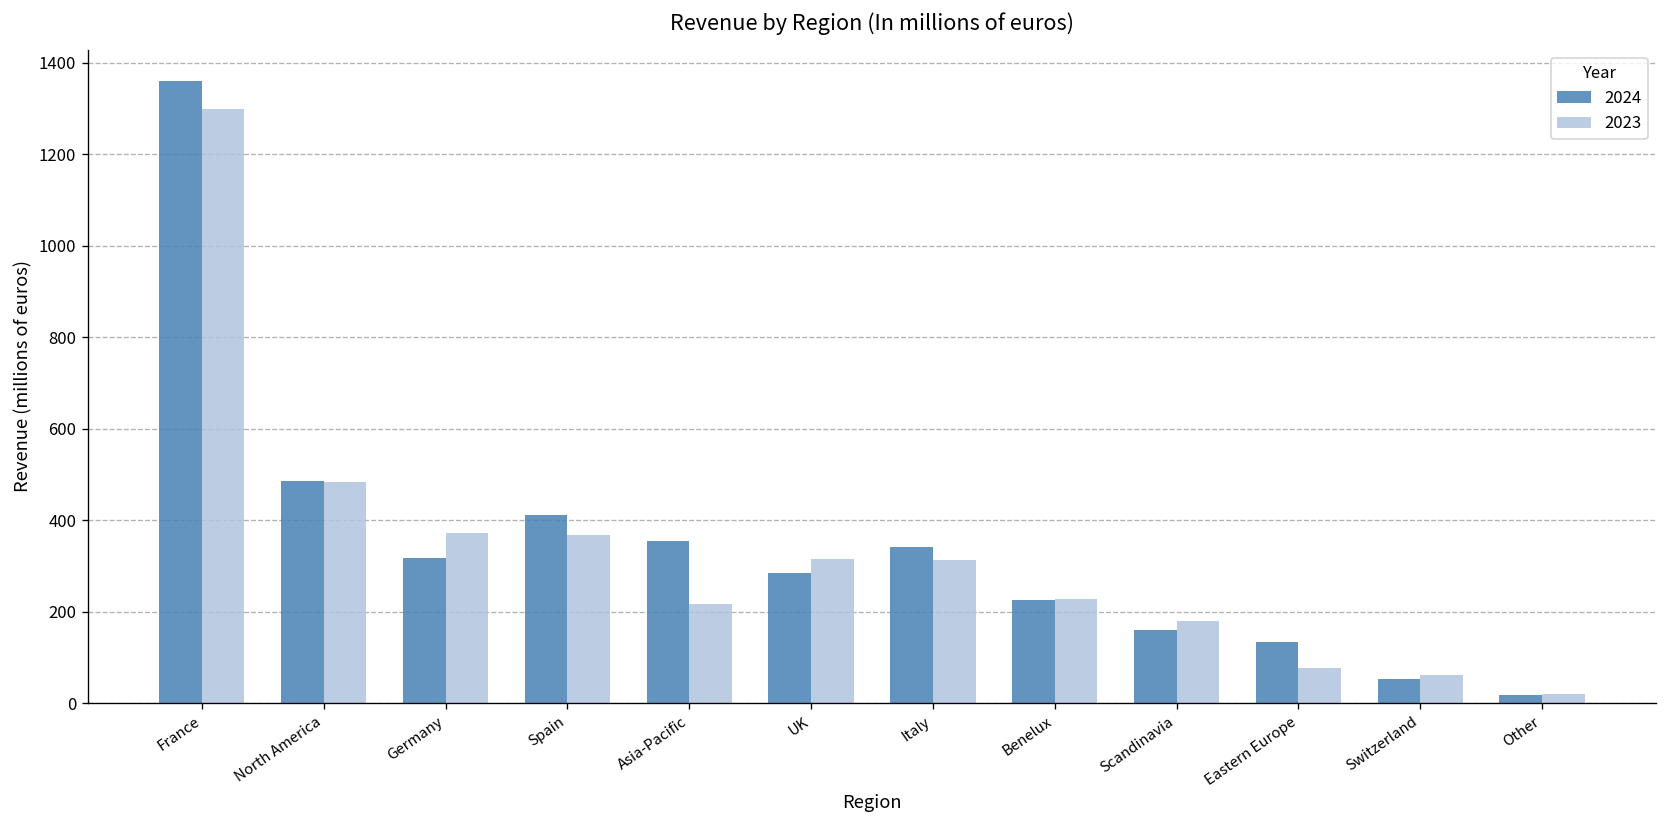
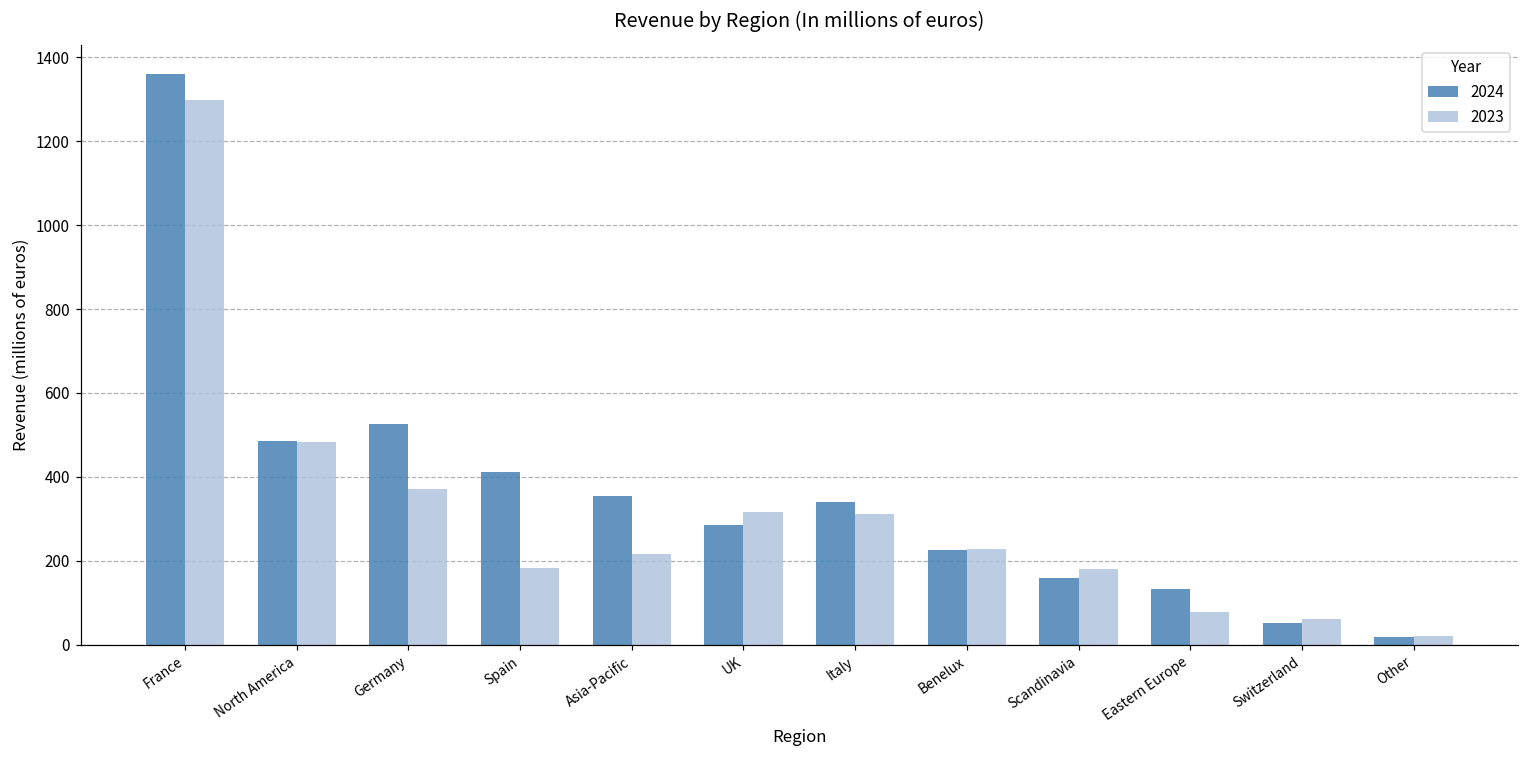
  {
    "2024": {
      "France": 1360,
      "North America": 490,
-     "Germany": 320,
+     "Germany": 530,
      "Spain": 410,
      "Asia-Pacific": 350,
      "UK": 280,
      "Italy": 340,
      "Benelux": 230,
      "Scandinavia": 160,
      "Eastern Europe": 130,
      "Switzerland": 50,
      "Other": 20
    },
    "2023": {
      "France": 1300,
      "North America": 480,
      "Germany": 370,
-     "Spain": 370,
+     "Spain": 180,
      "Asia-Pacific": 220,
      "UK": 320,
      "Italy": 310,
      "Benelux": 230,
      "Scandinavia": 180,
      "Eastern Europe": 80,
      "Switzerland": 60,
      "Other": 20
    }
  }
